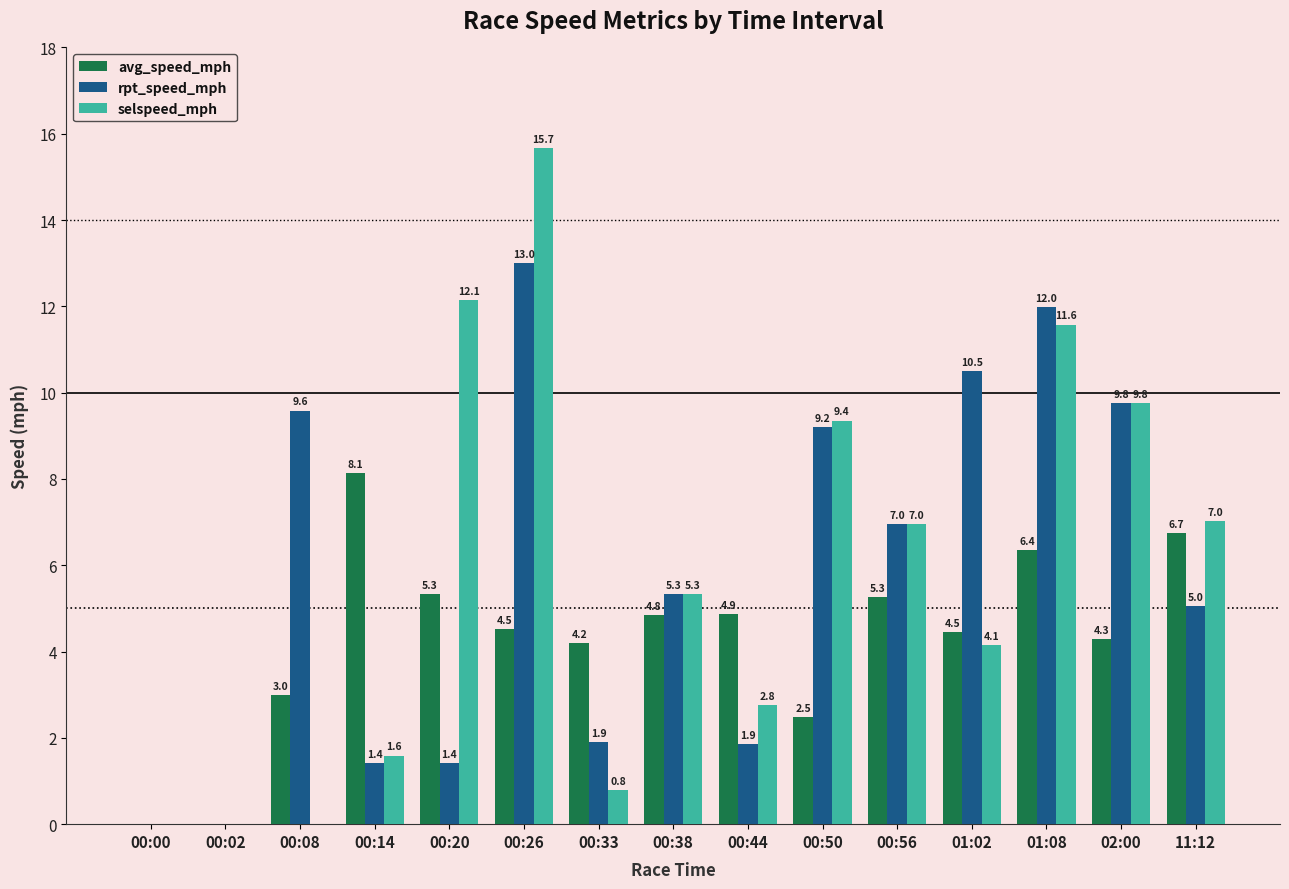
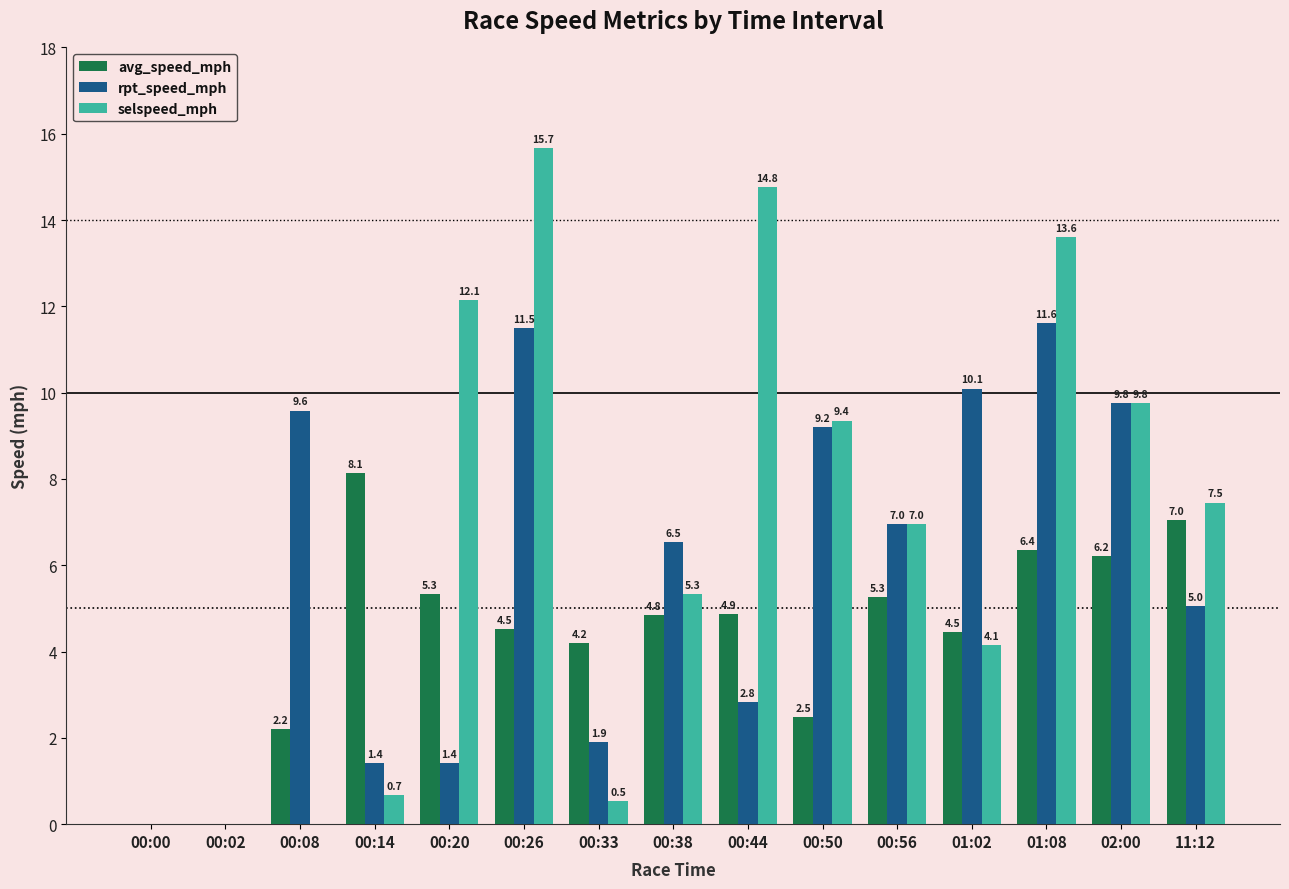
  {
    "avg_speed_mph": {
-     "00:08": 3.0,
+     "00:08": 2.2,
      "00:14": 8.1,
      "00:20": 5.3,
      "00:26": 4.5,
      "00:33": 4.2,
      "00:38": 4.8,
      "00:44": 4.9,
      "00:50": 2.5,
      "00:56": 5.3,
      "01:02": 4.5,
      "01:08": 6.4,
-     "02:00": 4.3,
-     "11:12": 6.7
+     "02:00": 6.2,
+     "11:12": 7.0
    },
    "rpt_speed_mph": {
      "00:08": 9.6,
      "00:14": 1.4,
      "00:20": 1.4,
-     "00:26": 13.0,
+     "00:26": 11.5,
      "00:33": 1.9,
-     "00:38": 5.3,
-     "00:44": 1.9,
+     "00:38": 6.5,
+     "00:44": 2.8,
      "00:50": 9.2,
      "00:56": 7.0,
-     "01:02": 10.5,
-     "01:08": 12.0,
+     "01:02": 10.1,
+     "01:08": 11.6,
      "02:00": 9.8,
      "11:12": 5.0
    },
    "selspeed_mph": {
-     "00:14": 1.6,
+     "00:14": 0.7,
      "00:20": 12.1,
      "00:26": 15.7,
-     "00:33": 0.8,
+     "00:33": 0.5,
      "00:38": 5.3,
-     "00:44": 2.8,
+     "00:44": 14.8,
      "00:50": 9.4,
      "00:56": 7.0,
      "01:02": 4.1,
-     "01:08": 11.6,
+     "01:08": 13.6,
      "02:00": 9.8,
-     "11:12": 7.0
+     "11:12": 7.5
    }
  }
